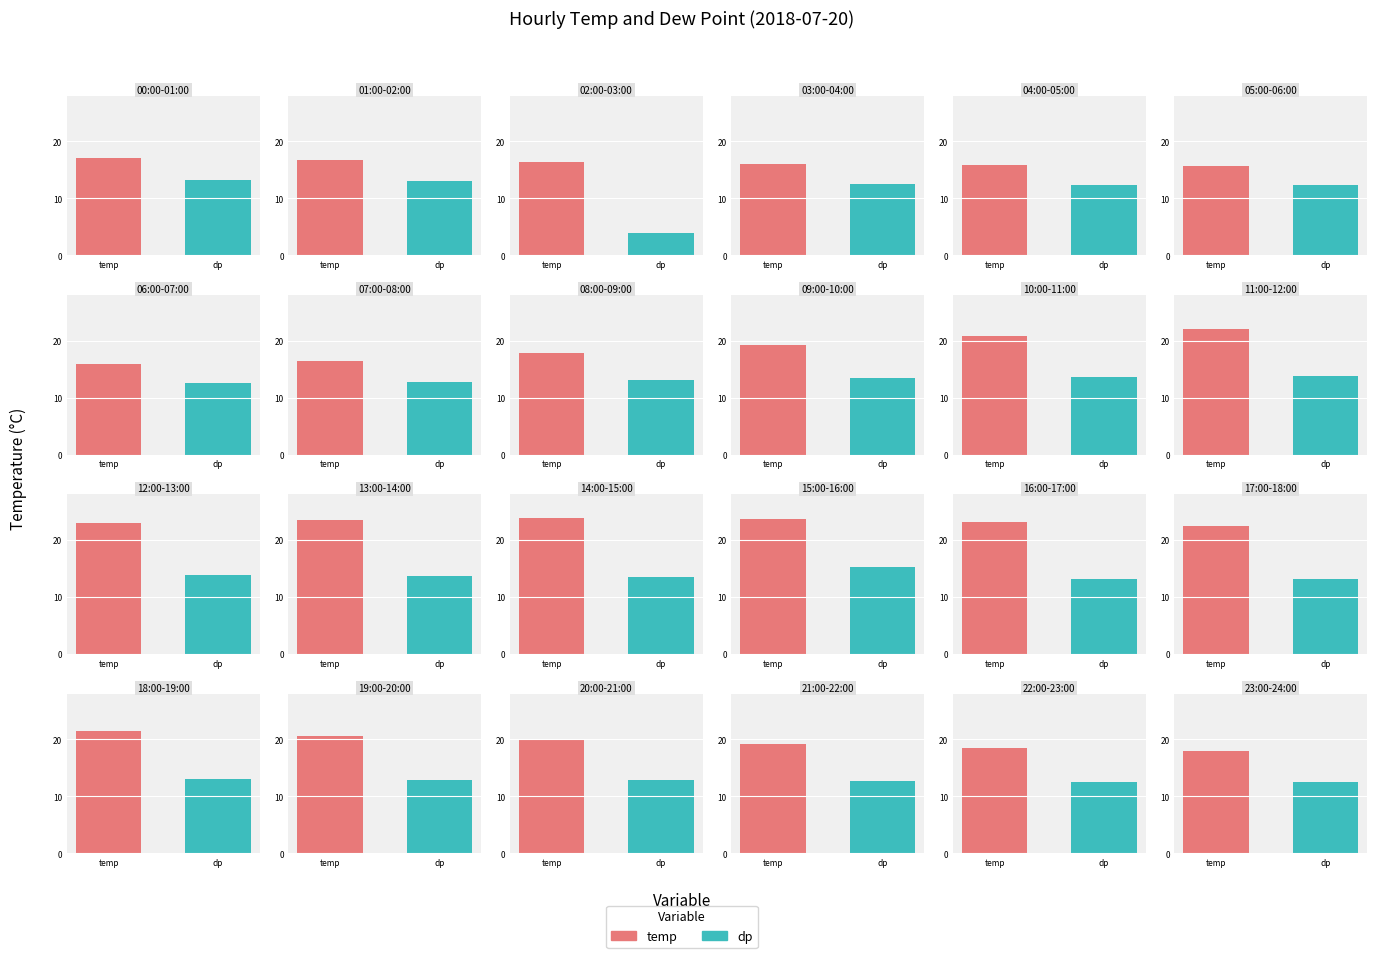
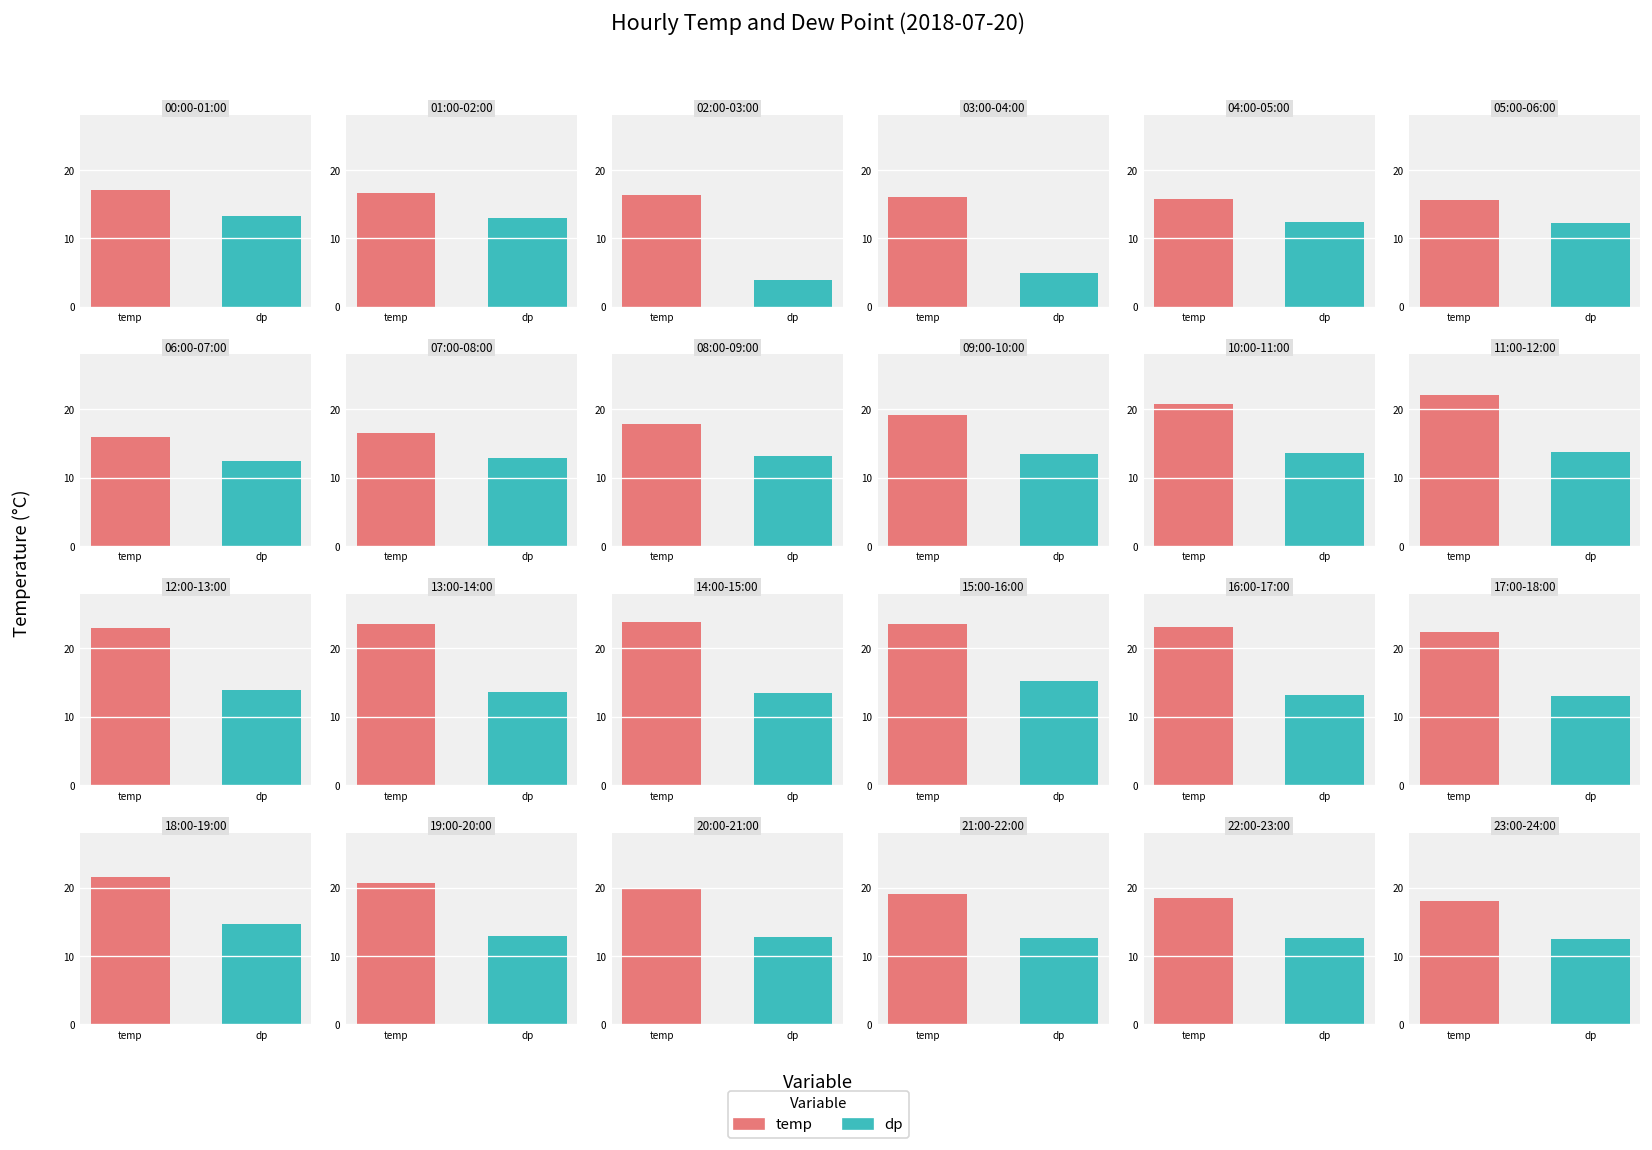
  {
    "00:00-01:00": {
      "temp": 17,
      "dp": 13
    },
    "01:00-02:00": {
      "temp": 17,
      "dp": 13
    },
    "02:00-03:00": {
      "temp": 16,
      "dp": 4
    },
    "03:00-04:00": {
      "temp": 16,
-     "dp": 13
+     "dp": 5
    },
    "04:00-05:00": {
      "temp": 16,
      "dp": 12
    },
    "05:00-06:00": {
      "temp": 16,
      "dp": 12
    },
    "06:00-07:00": {
      "temp": 16,
      "dp": 13
    },
    "07:00-08:00": {
      "temp": 17,
      "dp": 13
    },
    "08:00-09:00": {
      "temp": 18,
      "dp": 13
    },
    "09:00-10:00": {
      "temp": 19,
      "dp": 13
    },
    "10:00-11:00": {
      "temp": 21,
      "dp": 14
    },
    "11:00-12:00": {
      "temp": 22,
      "dp": 14
    },
    "12:00-13:00": {
      "temp": 23,
      "dp": 14
    },
    "13:00-14:00": {
      "temp": 24,
      "dp": 14
    },
    "14:00-15:00": {
      "temp": 24,
      "dp": 14
    },
    "15:00-16:00": {
      "temp": 24,
      "dp": 15
    },
    "16:00-17:00": {
      "temp": 23,
      "dp": 13
    },
    "17:00-18:00": {
      "temp": 22,
      "dp": 13
    },
    "18:00-19:00": {
      "temp": 22,
-     "dp": 13
+     "dp": 15
    },
    "19:00-20:00": {
      "temp": 21,
      "dp": 13
    },
    "20:00-21:00": {
      "temp": 20,
      "dp": 13
    },
    "21:00-22:00": {
      "temp": 19,
      "dp": 13
    },
    "22:00-23:00": {
      "temp": 19,
      "dp": 13
    },
    "23:00-24:00": {
      "temp": 18,
      "dp": 13
    }
  }
